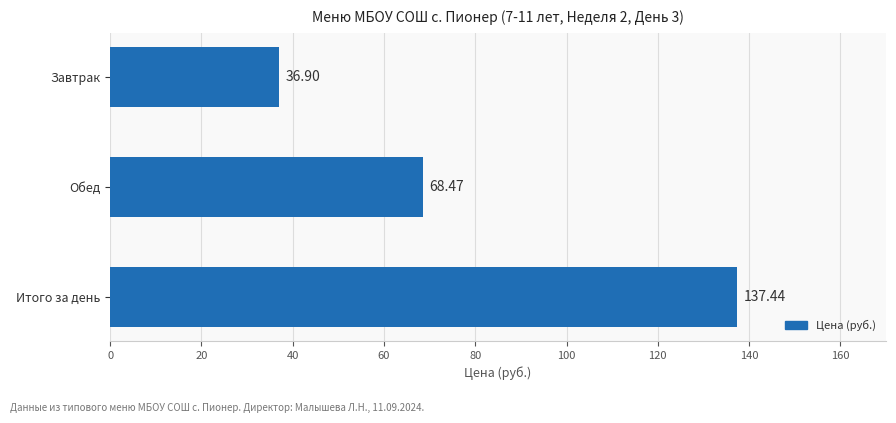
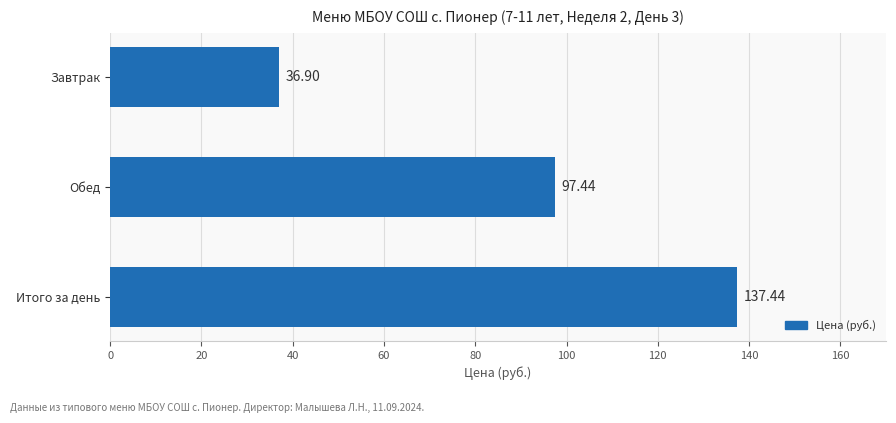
  {
    "Завтрак": 36.90,
-   "Обед": 68.47,
+   "Обед": 97.44,
    "Итого за день": 137.44
  }
